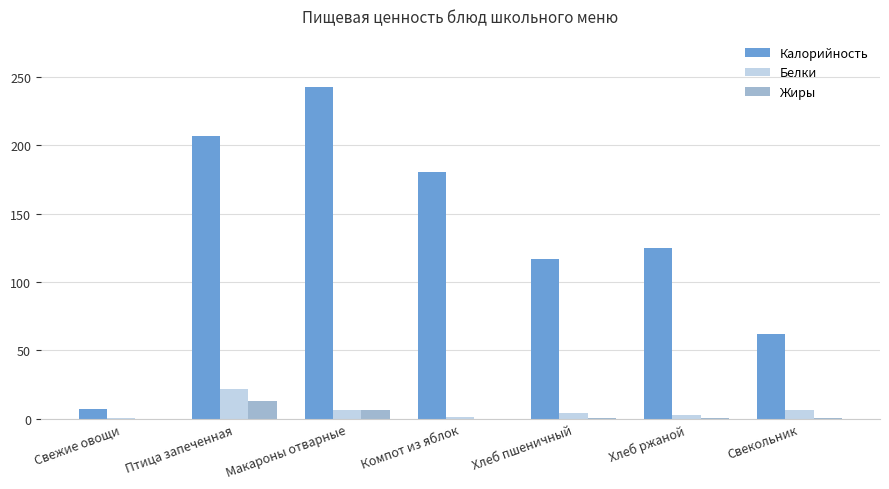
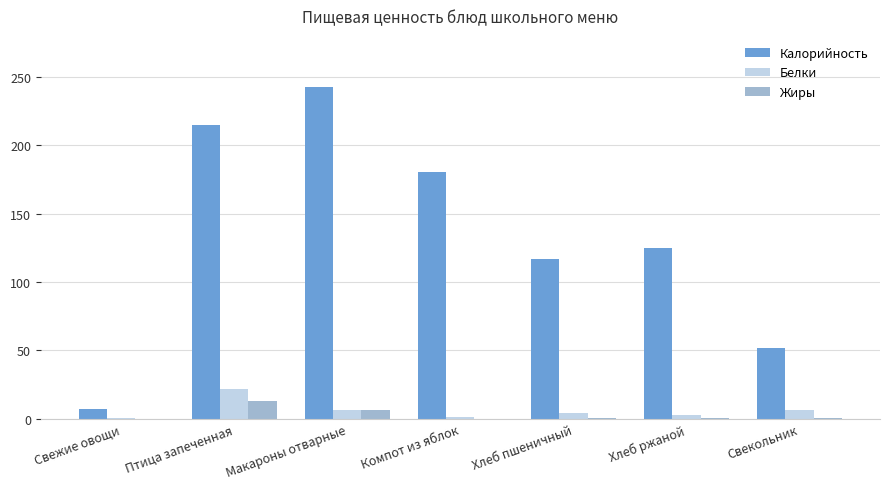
  {
    "Калорийность": {
      "Свежие овощи": 7,
-     "Птица запеченная": 207,
+     "Птица запеченная": 215,
      "Макароны отварные": 242,
      "Компот из яблок": 180,
      "Хлеб пшеничный": 117,
      "Хлеб ржаной": 125,
-     "Свекольник": 62
+     "Свекольник": 52
    }
  }
